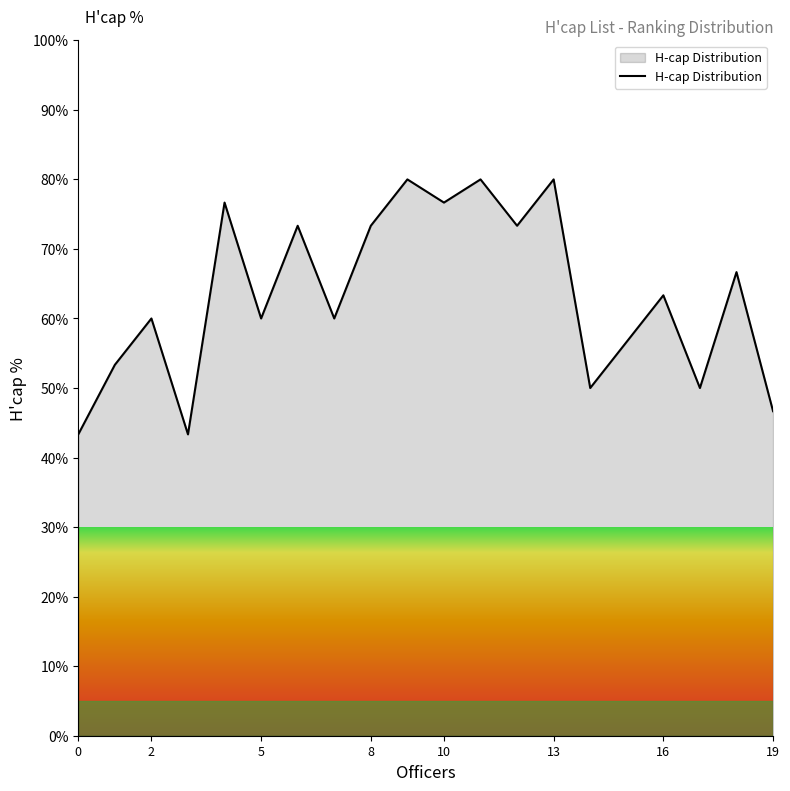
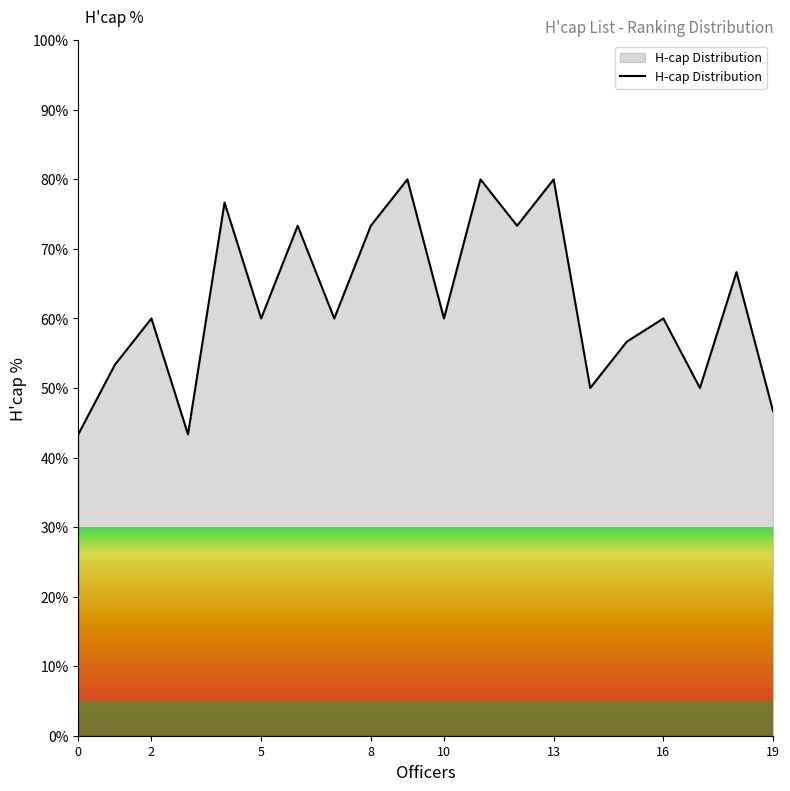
  {
    "0": "43%",
    "2": "60%",
    "5": "60%",
    "8": "73%",
-   "10": "77%",
+   "10": "60%",
    "13": "80%",
-   "16": "63%",
+   "16": "60%",
    "19": "47%"
  }
